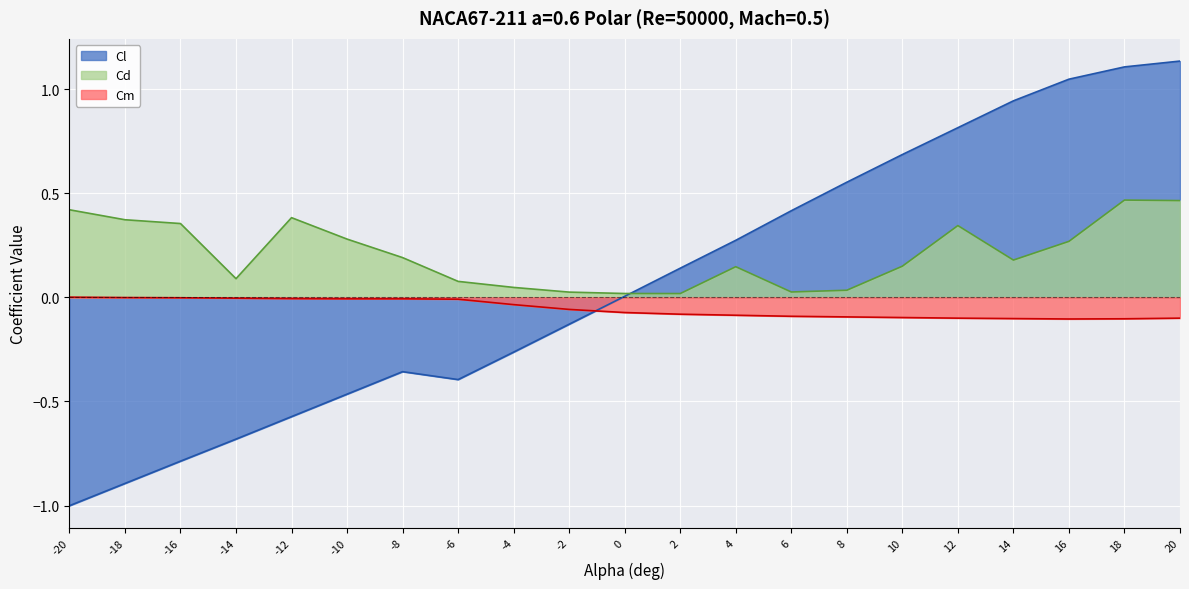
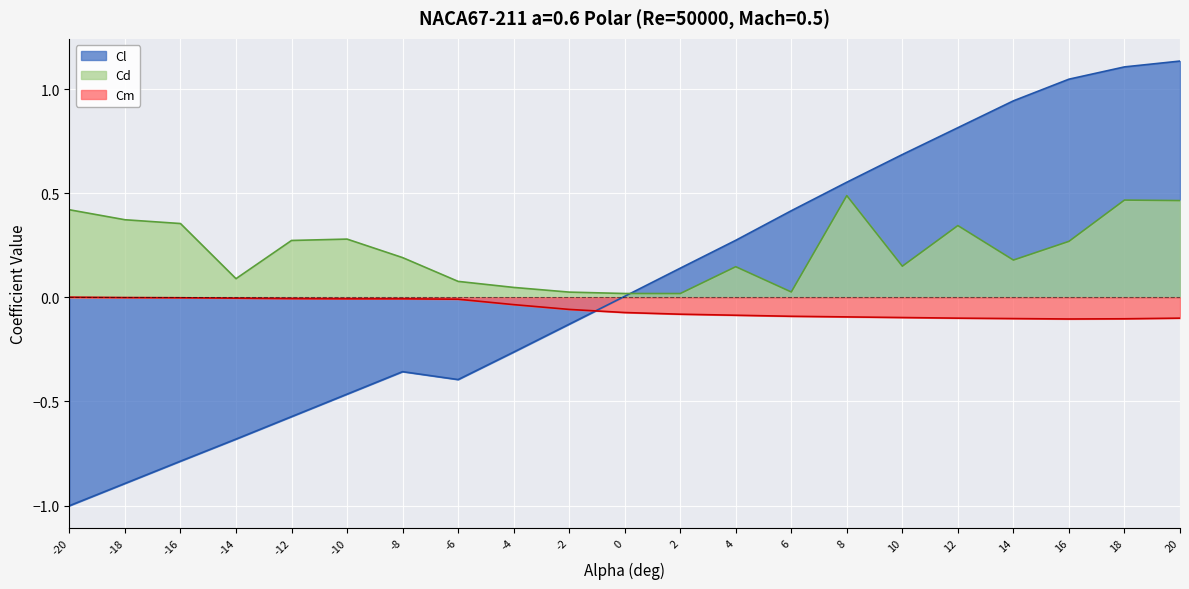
  {
    "Cd": {
      "-20": 0.42,
      "-18": 0.37,
      "-16": 0.35,
      "-14": 0.09,
-     "-12": 0.38,
+     "-12": 0.27,
      "-10": 0.28,
      "-8": 0.19,
      "-6": 0.08,
      "-4": 0.05,
      "-2": 0.03,
      "0": 0.02,
      "2": 0.02,
      "4": 0.15,
      "6": 0.03,
-     "8": 0.03,
+     "8": 0.49,
      "10": 0.15,
      "12": 0.34,
      "14": 0.18,
      "16": 0.27,
      "18": 0.47,
      "20": 0.46
    }
  }
